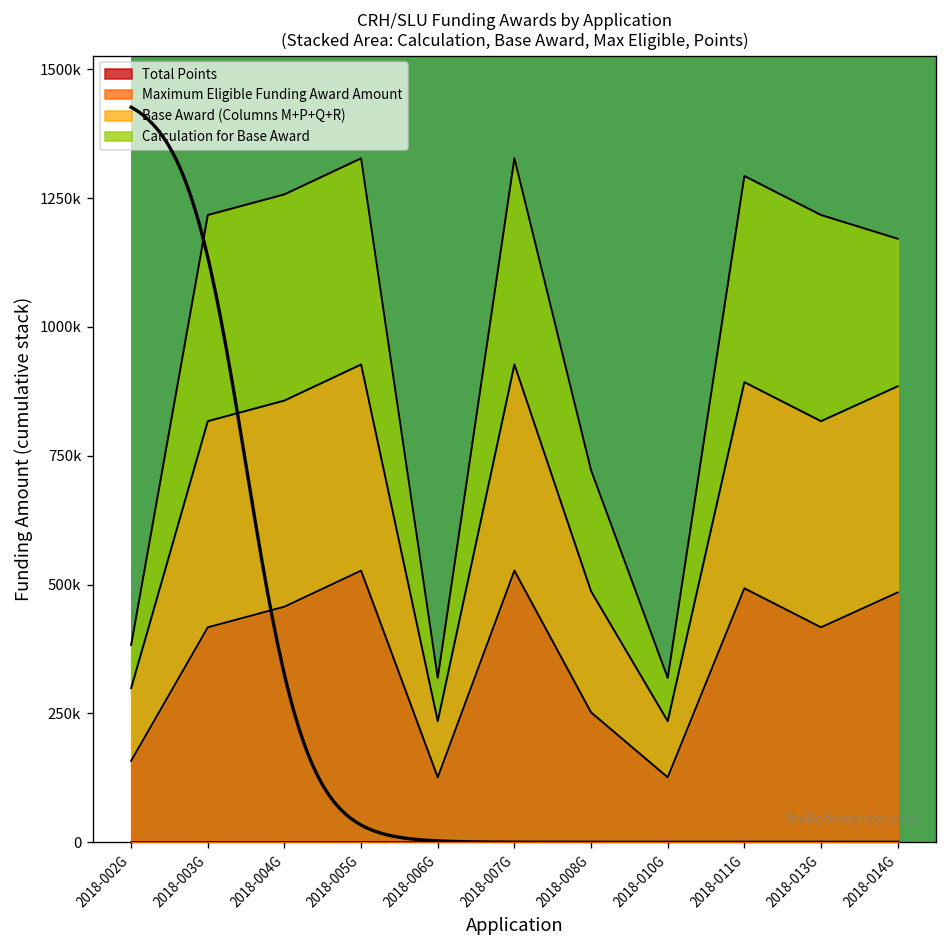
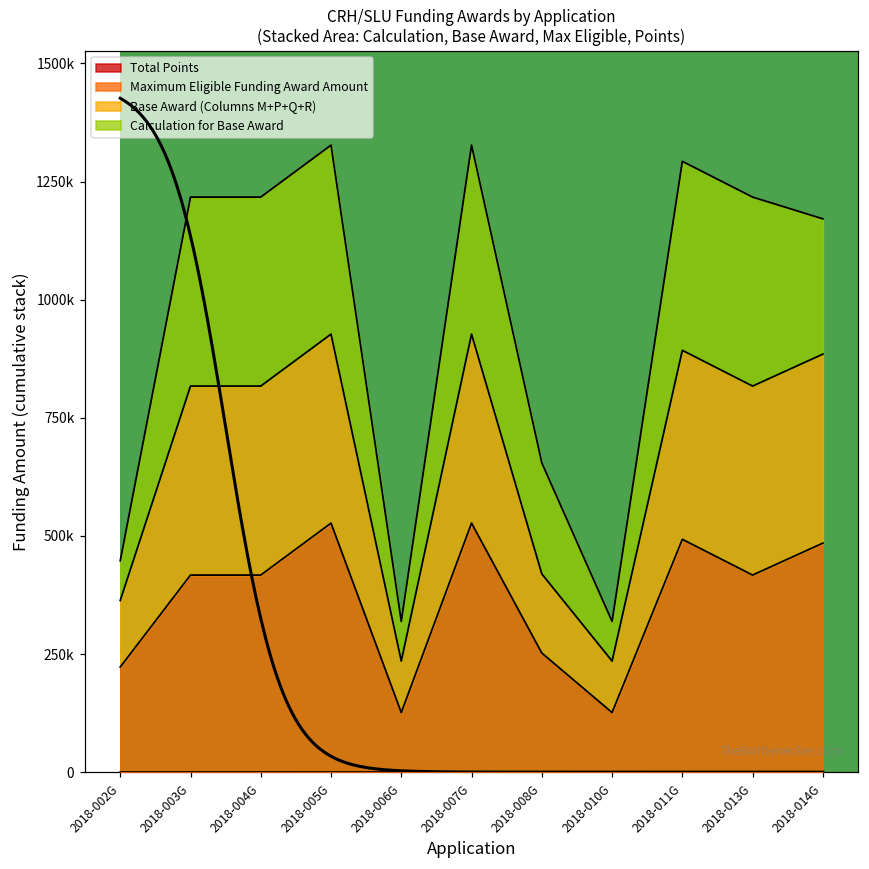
  {
    "Total Points": {
      "2018-002G": 0,
      "2018-003G": 0,
      "2018-004G": 0,
      "2018-005G": 0
    },
    "Maximum Eligible Funding Award Amount": {
-     "2018-002G": 160000,
+     "2018-002G": 220000,
      "2018-003G": 420000,
-     "2018-004G": 460000,
+     "2018-004G": 420000,
      "2018-005G": 530000,
      "2018-006G": 130000,
      "2018-007G": 530000,
      "2018-008G": 250000,
      "2018-010G": 130000,
      "2018-011G": 490000,
      "2018-013G": 420000,
      "2018-014G": 480000
    },
    "Base Award (Columns M+P+Q+R)": {
      "2018-002G": 140000,
      "2018-003G": 400000,
      "2018-004G": 400000,
      "2018-005G": 400000,
      "2018-006G": 110000,
      "2018-007G": 400000,
-     "2018-008G": 240000,
+     "2018-008G": 170000,
      "2018-010G": 110000,
      "2018-011G": 400000,
      "2018-013G": 400000,
      "2018-014G": 400000
    },
    "Calculation for Base Award": {
      "2018-002G": 80000,
      "2018-003G": 400000,
      "2018-004G": 400000,
      "2018-005G": 400000,
      "2018-006G": 80000,
      "2018-007G": 400000,
      "2018-008G": 240000,
      "2018-010G": 80000,
      "2018-011G": 400000,
      "2018-013G": 400000,
      "2018-014G": 290000
    }
  }
